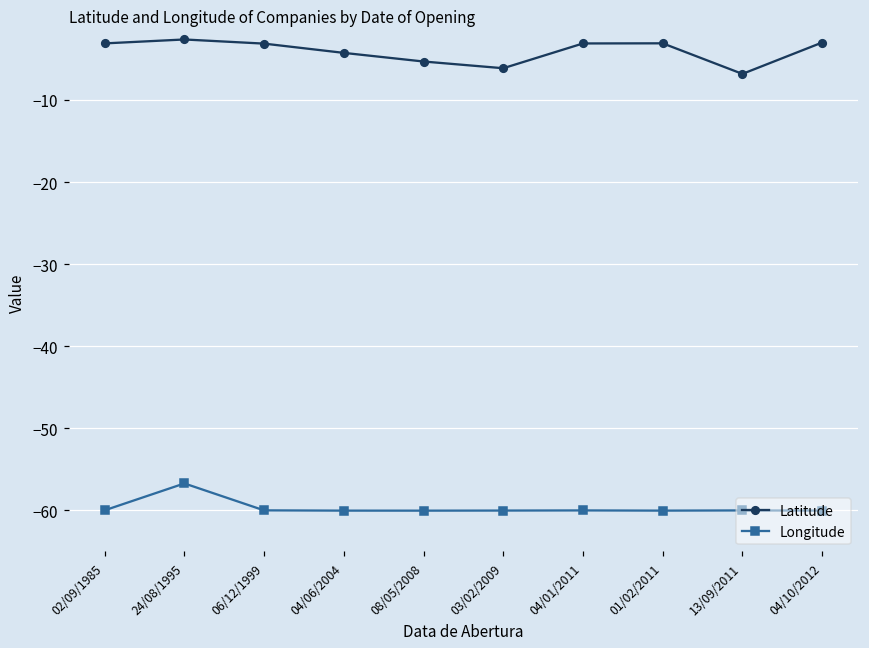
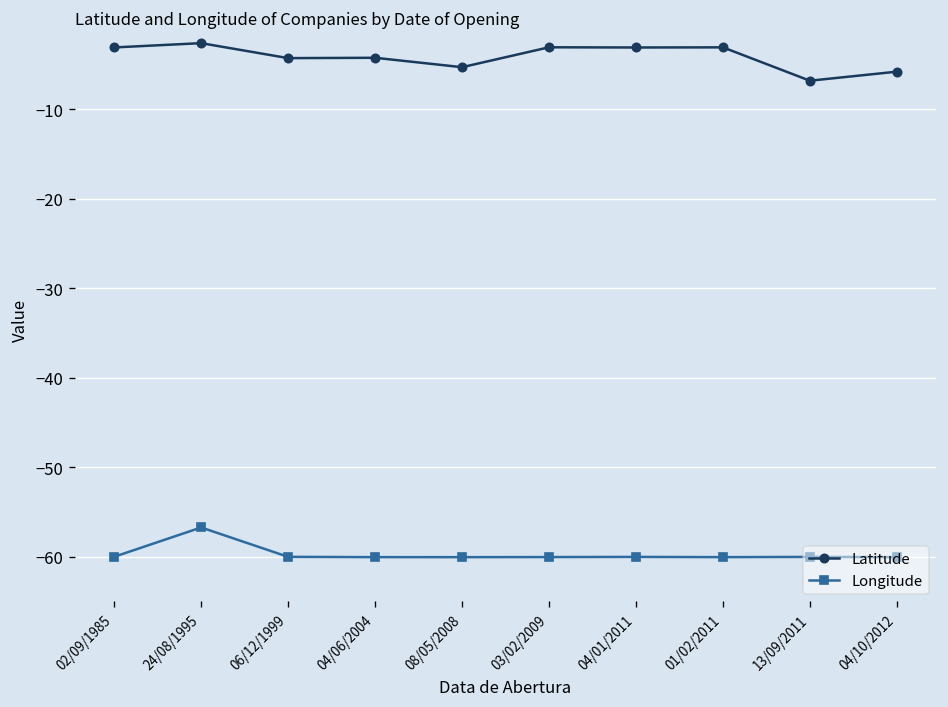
  {
    "Latitude": {
      "02/09/1985": -3,
      "24/08/1995": -3,
-     "06/12/1999": -3,
+     "06/12/1999": -4,
      "04/06/2004": -4,
      "08/05/2008": -5,
-     "03/02/2009": -6,
+     "03/02/2009": -3,
      "04/01/2011": -3,
      "01/02/2011": -3,
      "13/09/2011": -7,
-     "04/10/2012": -3
+     "04/10/2012": -6
    },
    "Longitude": {
      "02/09/1985": -60,
      "24/08/1995": -57,
      "06/12/1999": -60,
      "04/06/2004": -60,
      "08/05/2008": -60,
      "03/02/2009": -60,
      "04/01/2011": -60,
      "01/02/2011": -60
    }
  }
